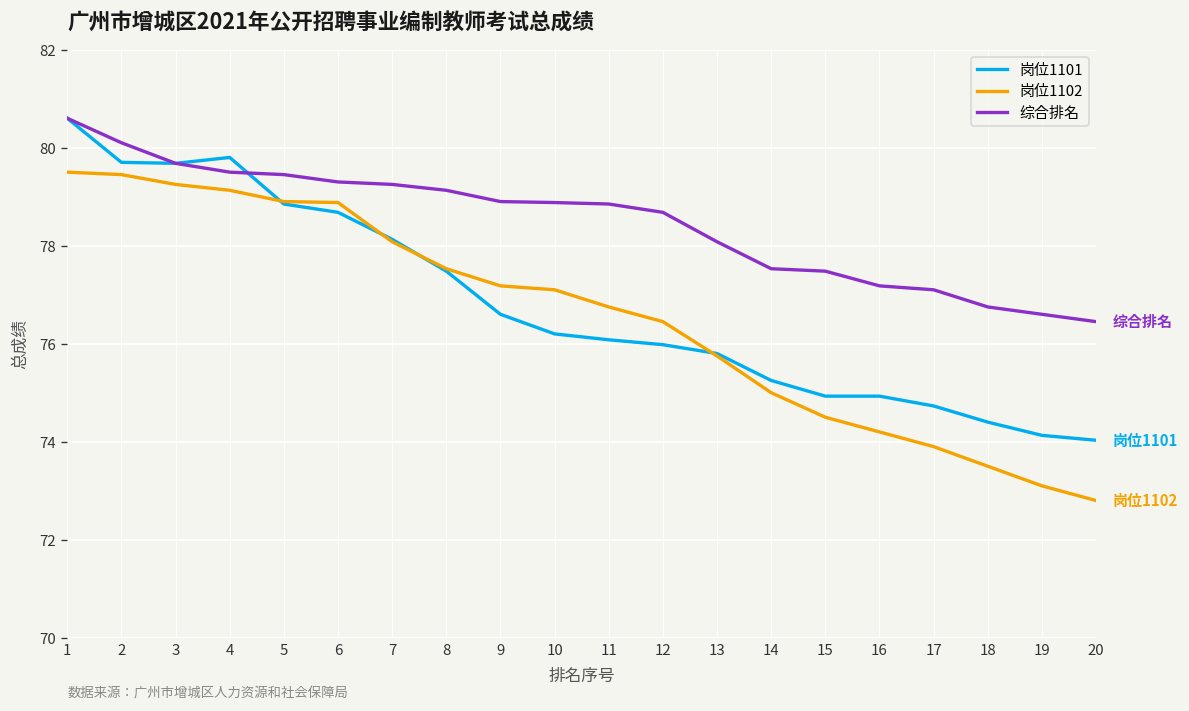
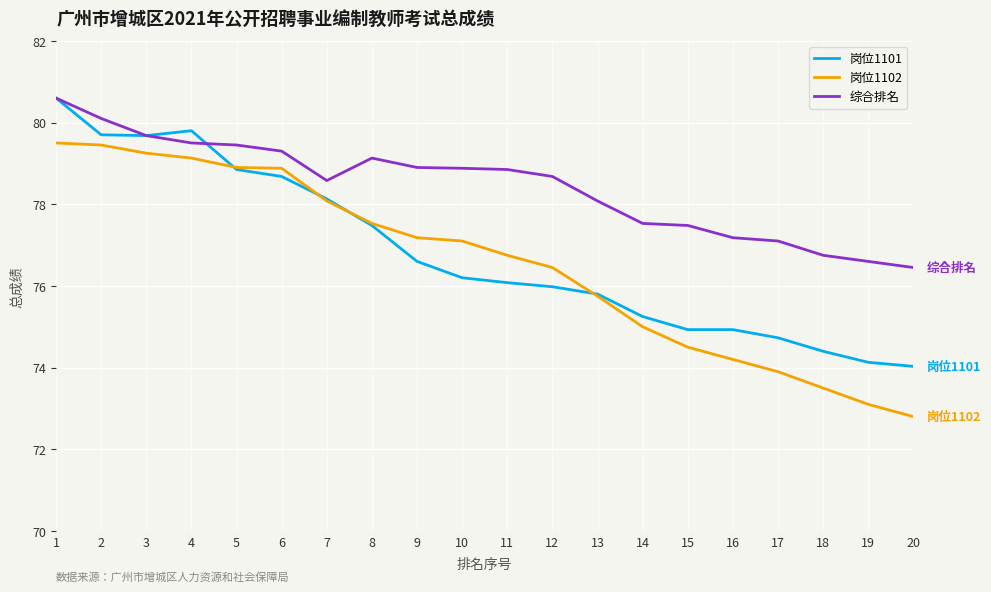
  {
    "岗位1101": {
      "2": 79.7,
      "4": 79.8,
      "6": 78.7,
      "9": 76.6,
      "10": 76.2,
      "11": 76.1,
      "12": 76.0,
      "14": 75.3,
      "15": 74.9,
      "16": 74.9,
      "17": 74.7,
      "18": 74.4,
      "19": 74.1,
      "20": 74.0
    },
    "岗位1102": {
      "1": 79.5,
      "2": 79.5,
      "3": 79.3,
      "4": 79.1,
      "6": 78.9,
      "9": 77.2,
      "10": 77.1,
      "11": 76.8,
      "12": 76.5,
      "14": 75.0,
      "15": 74.5,
      "16": 74.2,
      "17": 73.9,
      "18": 73.5,
      "19": 73.1,
      "20": 72.8
    },
    "综合排名": {
      "2": 80.1,
      "4": 79.5,
      "5": 79.5,
      "6": 79.3,
-     "7": 79.3,
+     "7": 78.6,
      "8": 79.1,
      "9": 78.9,
      "10": 78.9,
      "11": 78.9,
      "12": 78.7,
      "13": 78.1,
      "14": 77.5,
      "15": 77.5,
      "16": 77.2,
      "17": 77.1,
      "18": 76.8,
      "19": 76.6,
      "20": 76.5
    }
  }
